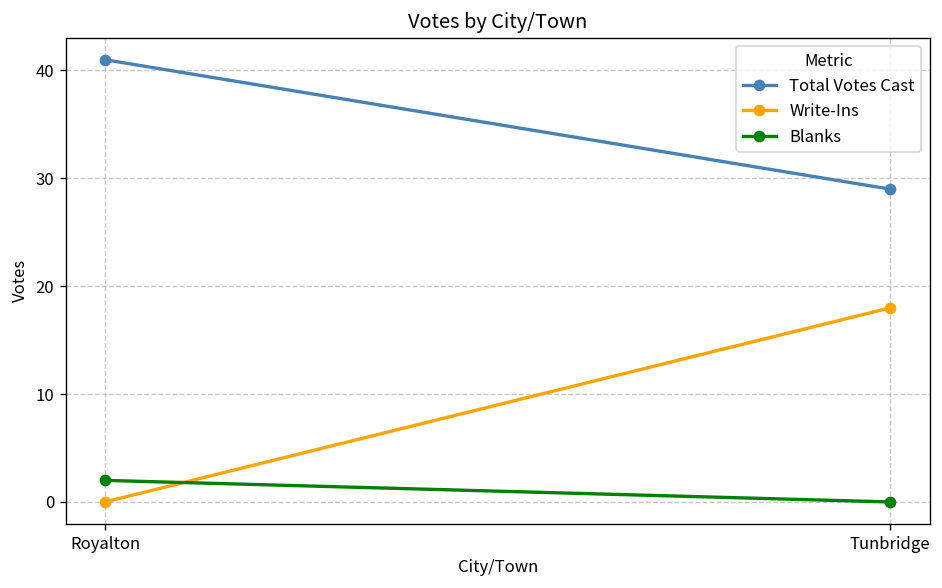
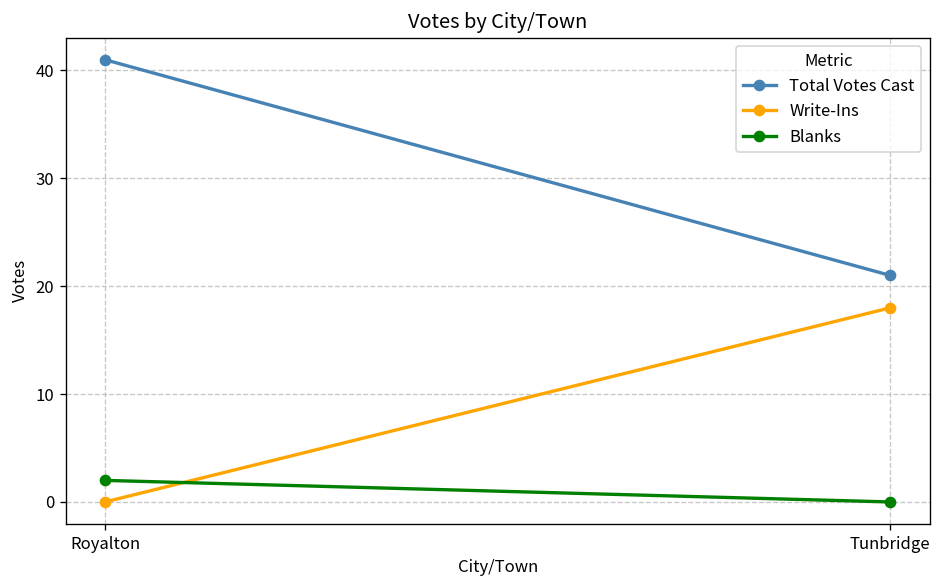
  {
    "Total Votes Cast": {
      "Royalton": 41,
-     "Tunbridge": 29
+     "Tunbridge": 21
    },
    "Write-Ins": {
      "Royalton": 0,
      "Tunbridge": 18
    },
    "Blanks": {
      "Royalton": 2,
      "Tunbridge": 0
    }
  }
